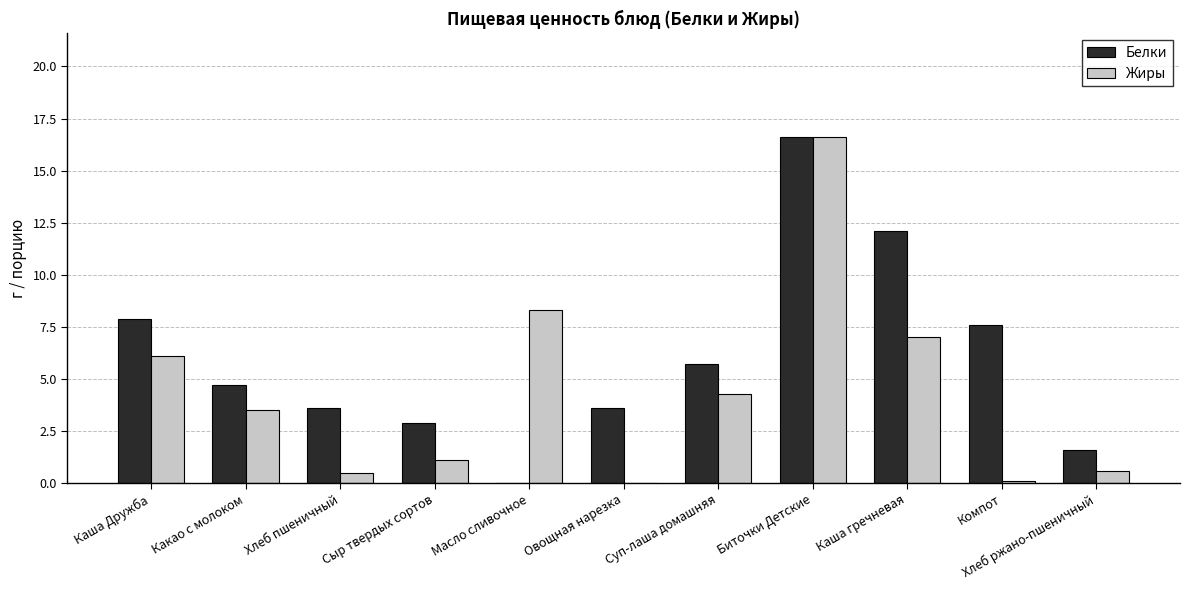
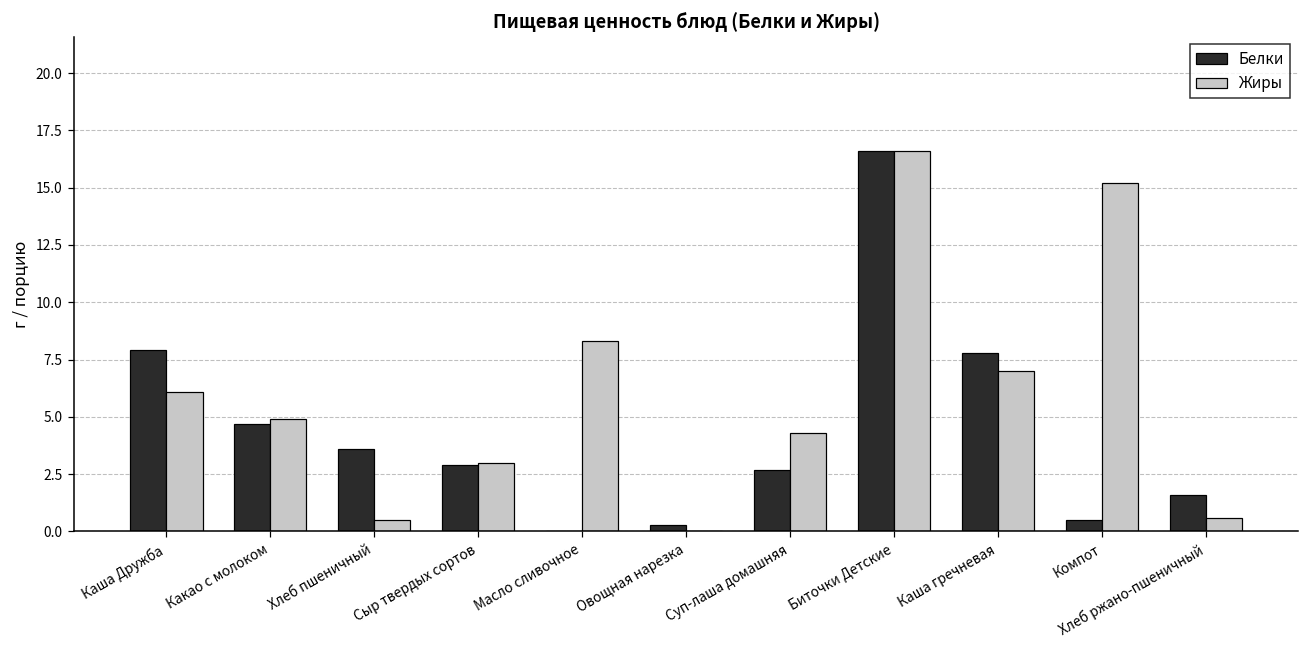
  {
    "Белки": {
      "Каша Дружба": 7.9,
      "Какао с молоком": 4.7,
      "Хлеб пшеничный": 3.6,
      "Сыр твердых сортов": 2.9,
      "Масло сливочное": 0.0,
-     "Овощная нарезка": 3.6,
-     "Суп-лаша домашняя": 5.7,
+     "Овощная нарезка": 0.3,
+     "Суп-лаша домашняя": 2.7,
      "Биточки Детские": 16.6,
-     "Каша гречневая": 12.1,
-     "Компот": 7.6,
+     "Каша гречневая": 7.8,
+     "Компот": 0.5,
      "Хлеб ржано-пшеничный": 1.6
    },
    "Жиры": {
      "Каша Дружба": 6.1,
-     "Какао с молоком": 3.5,
+     "Какао с молоком": 4.9,
      "Хлеб пшеничный": 0.5,
-     "Сыр твердых сортов": 1.1,
+     "Сыр твердых сортов": 3.0,
      "Масло сливочное": 8.3,
      "Овощная нарезка": 0.0,
      "Суп-лаша домашняя": 4.3,
      "Биточки Детские": 16.6,
      "Каша гречневая": 7.0,
-     "Компот": 0.1,
+     "Компот": 15.2,
      "Хлеб ржано-пшеничный": 0.6
    }
  }
